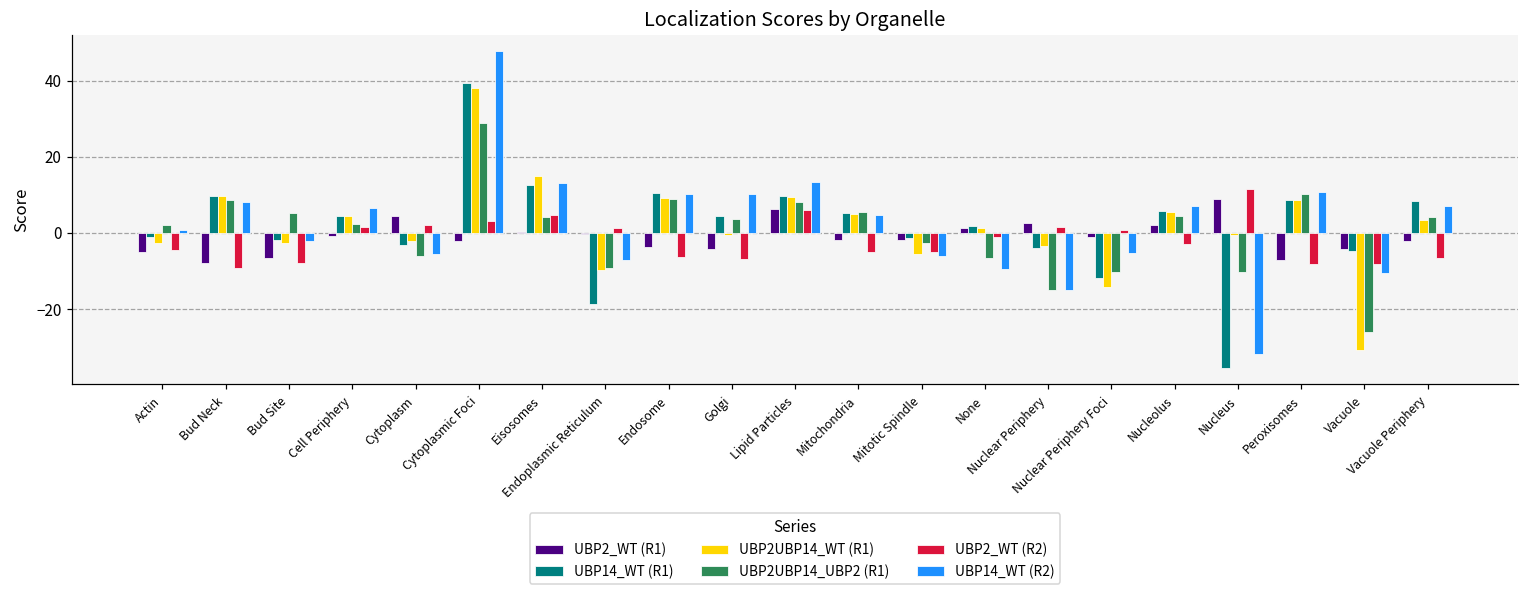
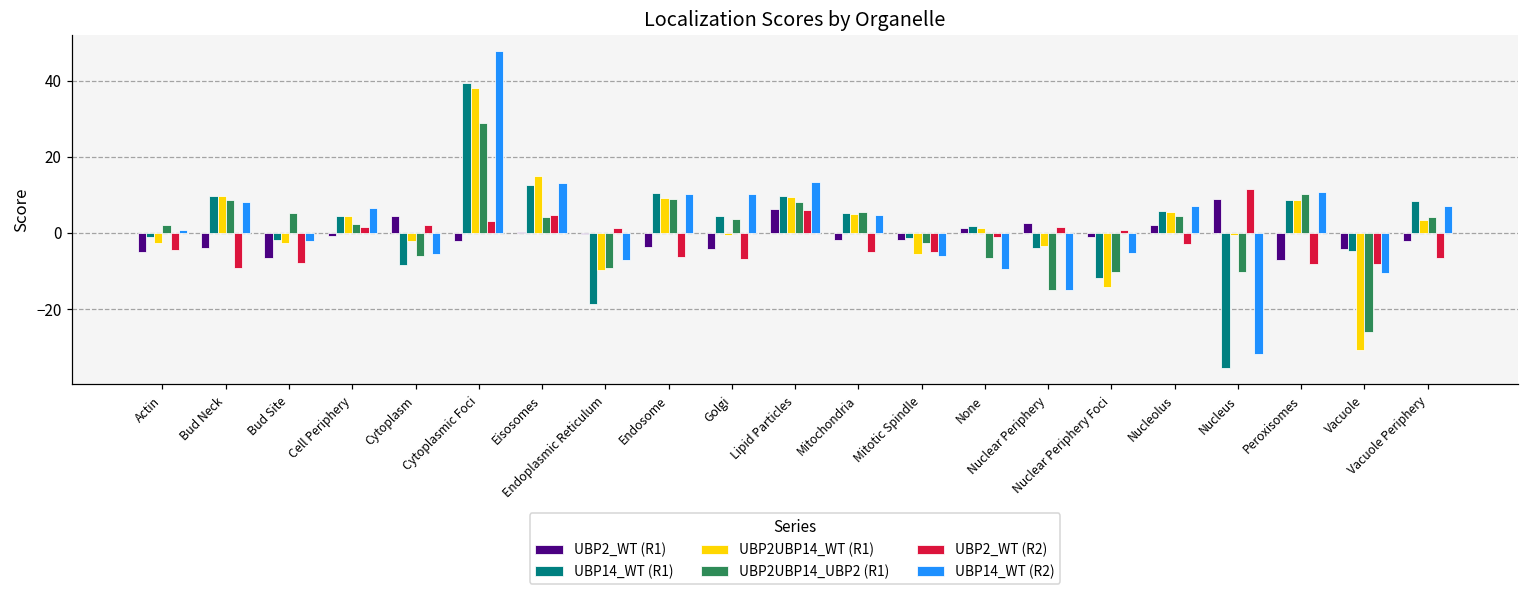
  {
    "UBP2_WT (R1)": {
      "Actin": -5,
-     "Bud Neck": -8,
+     "Bud Neck": -4,
      "Bud Site": -7,
      "Cell Periphery": -1,
      "Cytoplasm": 4,
      "Cytoplasmic Foci": -2,
      "Endosome": -4,
      "Golgi": -4,
      "Lipid Particles": 6,
      "Mitochondria": -2,
      "Mitotic Spindle": -2,
      "None": 1,
      "Nuclear Periphery": 2,
      "Nuclear Periphery Foci": -1,
      "Nucleolus": 2,
      "Nucleus": 9,
      "Peroxisomes": -7,
      "Vacuole": -4,
      "Vacuole Periphery": -2
    },
    "UBP14_WT (R1)": {
      "Actin": -1,
      "Bud Neck": 10,
      "Bud Site": -2,
      "Cell Periphery": 4,
-     "Cytoplasm": -3,
+     "Cytoplasm": -8,
      "Cytoplasmic Foci": 39,
      "Eisosomes": 13,
      "Endoplasmic Reticulum": -19,
      "Endosome": 11,
      "Golgi": 4,
      "Lipid Particles": 10,
      "Mitochondria": 5,
      "Mitotic Spindle": -1,
      "None": 2,
      "Nuclear Periphery": -4,
      "Nuclear Periphery Foci": -12,
      "Nucleolus": 6,
      "Nucleus": -36,
      "Peroxisomes": 9,
      "Vacuole": -5,
      "Vacuole Periphery": 8
    },
    "UBP2UBP14_WT (R1)": {
      "Actin": -3,
      "Bud Neck": 10,
      "Bud Site": -3,
      "Cell Periphery": 4,
      "Cytoplasm": -2,
      "Cytoplasmic Foci": 38,
      "Eisosomes": 15,
      "Endoplasmic Reticulum": -10,
      "Endosome": 9,
      "Lipid Particles": 9,
      "Mitochondria": 5,
      "Mitotic Spindle": -6,
      "None": 1,
      "Nuclear Periphery": -4,
      "Nuclear Periphery Foci": -14,
      "Nucleolus": 5,
      "Peroxisomes": 9,
      "Vacuole": -31,
      "Vacuole Periphery": 3
    },
    "UBP2UBP14_UBP2 (R1)": {
      "Actin": 2,
      "Bud Neck": 9,
      "Bud Site": 5,
      "Cell Periphery": 2,
      "Cytoplasm": -6,
      "Cytoplasmic Foci": 29,
      "Eisosomes": 4,
      "Endoplasmic Reticulum": -9,
      "Endosome": 9,
      "Golgi": 4,
      "Lipid Particles": 8,
      "Mitochondria": 6,
      "Mitotic Spindle": -3,
      "None": -7,
      "Nuclear Periphery": -15,
      "Nuclear Periphery Foci": -10,
      "Nucleolus": 4,
      "Nucleus": -10,
      "Peroxisomes": 10,
      "Vacuole": -26,
      "Vacuole Periphery": 4
    },
    "UBP2_WT (R2)": {
      "Actin": -4,
      "Bud Neck": -9,
      "Bud Site": -8,
      "Cell Periphery": 1,
      "Cytoplasm": 2,
      "Cytoplasmic Foci": 3,
      "Eisosomes": 5,
      "Endoplasmic Reticulum": 1,
      "Endosome": -6,
      "Golgi": -7,
      "Lipid Particles": 6,
      "Mitochondria": -5,
      "Mitotic Spindle": -5,
      "None": -1,
      "Nuclear Periphery": 1,
      "Nucleolus": -3,
      "Nucleus": 11,
      "Peroxisomes": -8,
      "Vacuole": -8,
      "Vacuole Periphery": -7
    },
    "UBP14_WT (R2)": {
      "Actin": 1,
      "Bud Neck": 8,
      "Bud Site": -2,
      "Cell Periphery": 7,
      "Cytoplasm": -6,
      "Cytoplasmic Foci": 48,
      "Eisosomes": 13,
      "Endoplasmic Reticulum": -7,
      "Endosome": 10,
      "Golgi": 10,
      "Lipid Particles": 13,
      "Mitochondria": 5,
      "Mitotic Spindle": -6,
      "None": -10,
      "Nuclear Periphery": -15,
      "Nuclear Periphery Foci": -5,
      "Nucleolus": 7,
      "Nucleus": -32,
      "Peroxisomes": 11,
      "Vacuole": -10,
      "Vacuole Periphery": 7
    }
  }
